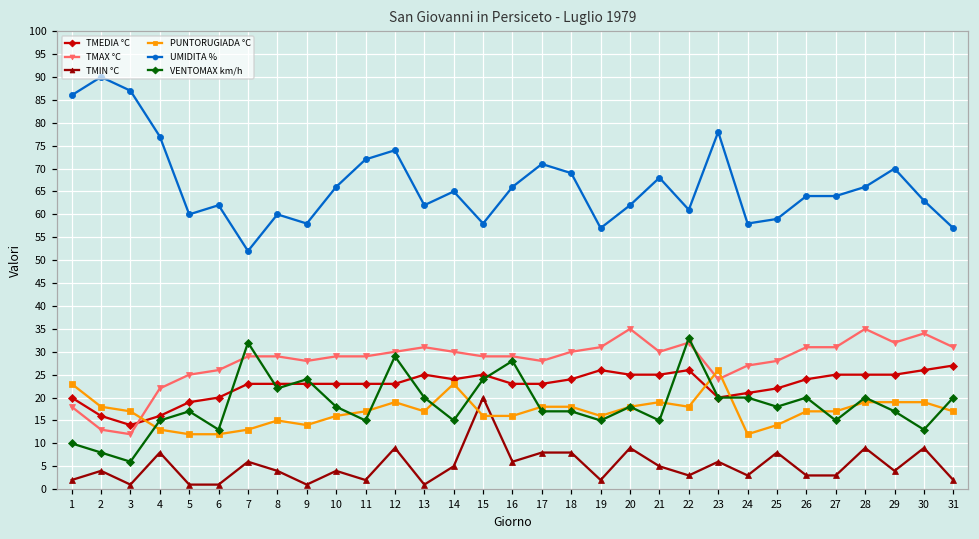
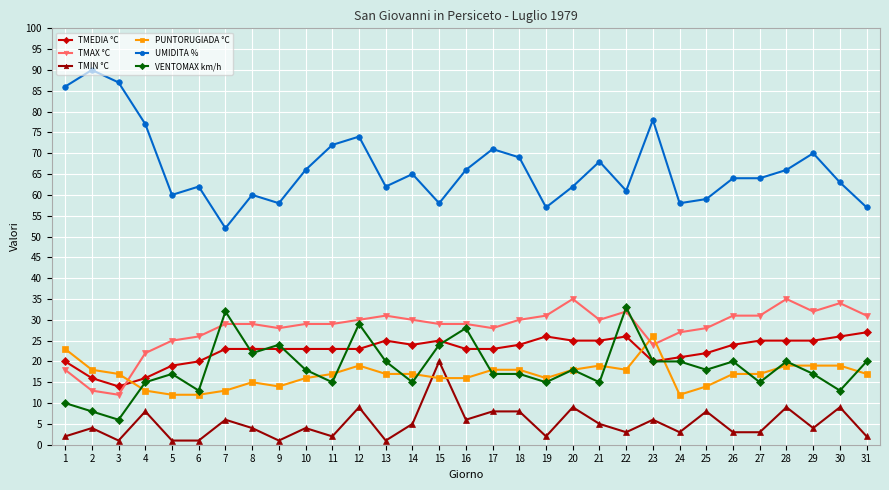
  {
    "TMAX °C": {
      "1": 18,
      "2": 13,
      "3": 12,
      "4": 22,
      "5": 25,
      "6": 26,
      "7": 29,
      "8": 29,
      "9": 28,
      "10": 29,
      "11": 29,
      "12": 30,
      "13": 31,
      "14": 30,
      "15": 29,
      "16": 29,
      "17": 28,
      "18": 30,
      "19": 31,
      "20": 35,
      "21": 30,
      "22": 32,
      "23": 24,
      "24": 27,
      "25": 28,
      "26": 31,
      "27": 31,
      "28": 35,
      "29": 32,
      "30": 34,
      "31": 31
    },
    "PUNTORUGIADA °C": {
      "1": 23,
      "2": 18,
      "3": 17,
      "4": 13,
      "5": 12,
      "6": 12,
      "7": 13,
      "8": 15,
      "9": 14,
      "10": 16,
      "11": 17,
      "12": 19,
      "13": 17,
-     "14": 23,
+     "14": 17,
      "15": 16,
      "16": 16,
      "17": 18,
      "18": 18,
      "19": 16,
      "21": 19,
      "22": 18,
      "23": 26,
      "24": 12,
      "25": 14,
      "26": 17,
      "27": 17,
      "28": 19,
      "29": 19,
      "30": 19,
      "31": 17
    },
    "UMIDITA %": {
      "1": 86,
      "3": 87,
      "4": 77,
      "5": 60,
      "6": 62,
      "7": 52,
      "8": 60,
      "9": 58,
      "10": 66,
      "11": 72,
      "12": 74,
      "13": 62,
      "14": 65,
      "15": 58,
      "16": 66,
      "17": 71,
      "18": 69,
      "19": 57,
      "20": 62,
      "21": 68,
      "22": 61,
      "23": 78,
      "24": 58,
      "25": 59,
      "26": 64,
      "27": 64,
      "28": 66,
      "29": 70,
      "30": 63,
      "31": 57
    },
    "VENTOMAX km/h": {
      "1": 10,
      "2": 8,
      "3": 6,
      "4": 15,
      "5": 17,
      "6": 13,
      "7": 32,
      "8": 22,
      "9": 24,
      "10": 18,
      "11": 15,
      "12": 29,
      "13": 20,
      "14": 15,
      "15": 24,
      "16": 28,
      "17": 17,
      "18": 17,
      "19": 15,
      "21": 15,
      "22": 33,
      "24": 20,
      "25": 18,
      "26": 20,
      "27": 15,
      "28": 20,
      "29": 17,
      "30": 13,
      "31": 20
    }
  }
